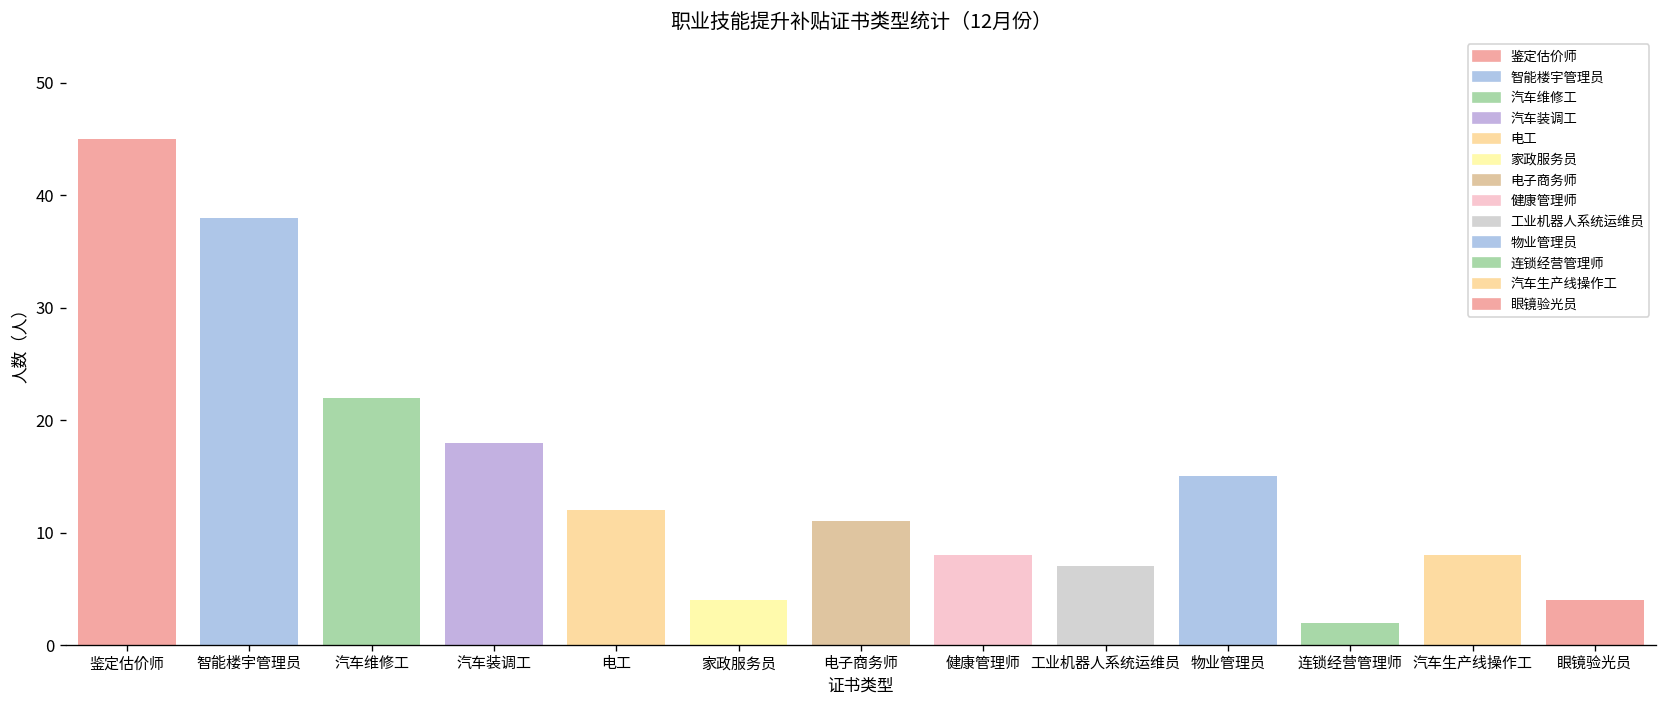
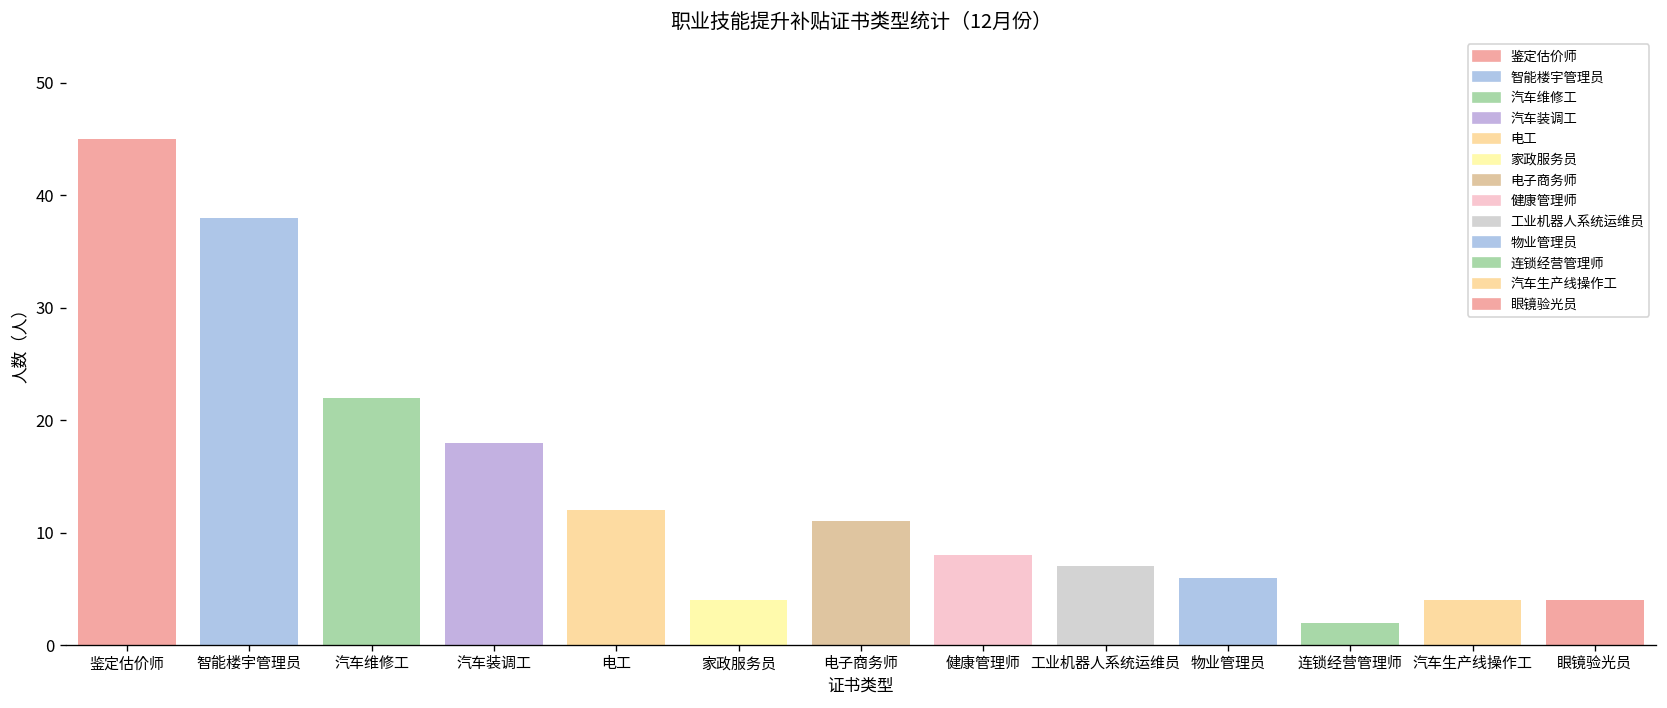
  {
    "鉴定估价师": 45,
    "智能楼宇管理员": 38,
    "汽车维修工": 22,
    "汽车装调工": 18,
    "电工": 12,
    "家政服务员": 4,
    "电子商务师": 11,
    "健康管理师": 8,
    "工业机器人系统运维员": 7,
-   "物业管理员": 15,
+   "物业管理员": 6,
    "连锁经营管理师": 2,
-   "汽车生产线操作工": 8,
+   "汽车生产线操作工": 4,
    "眼镜验光员": 4
  }
